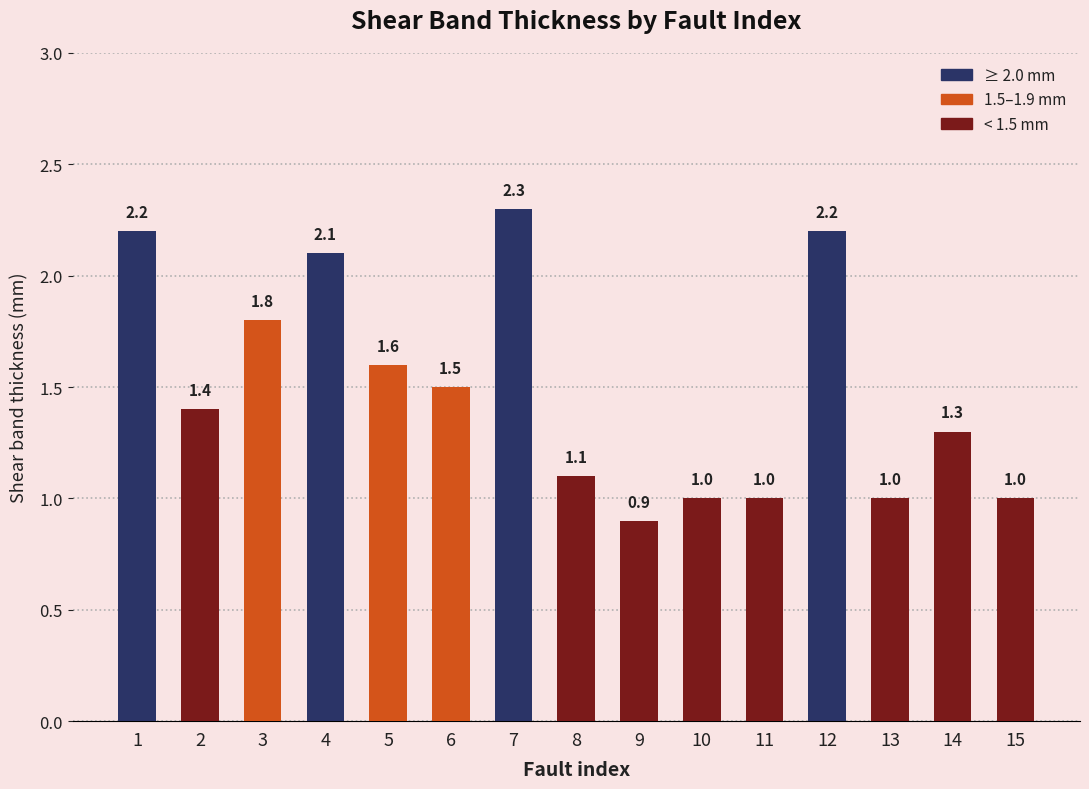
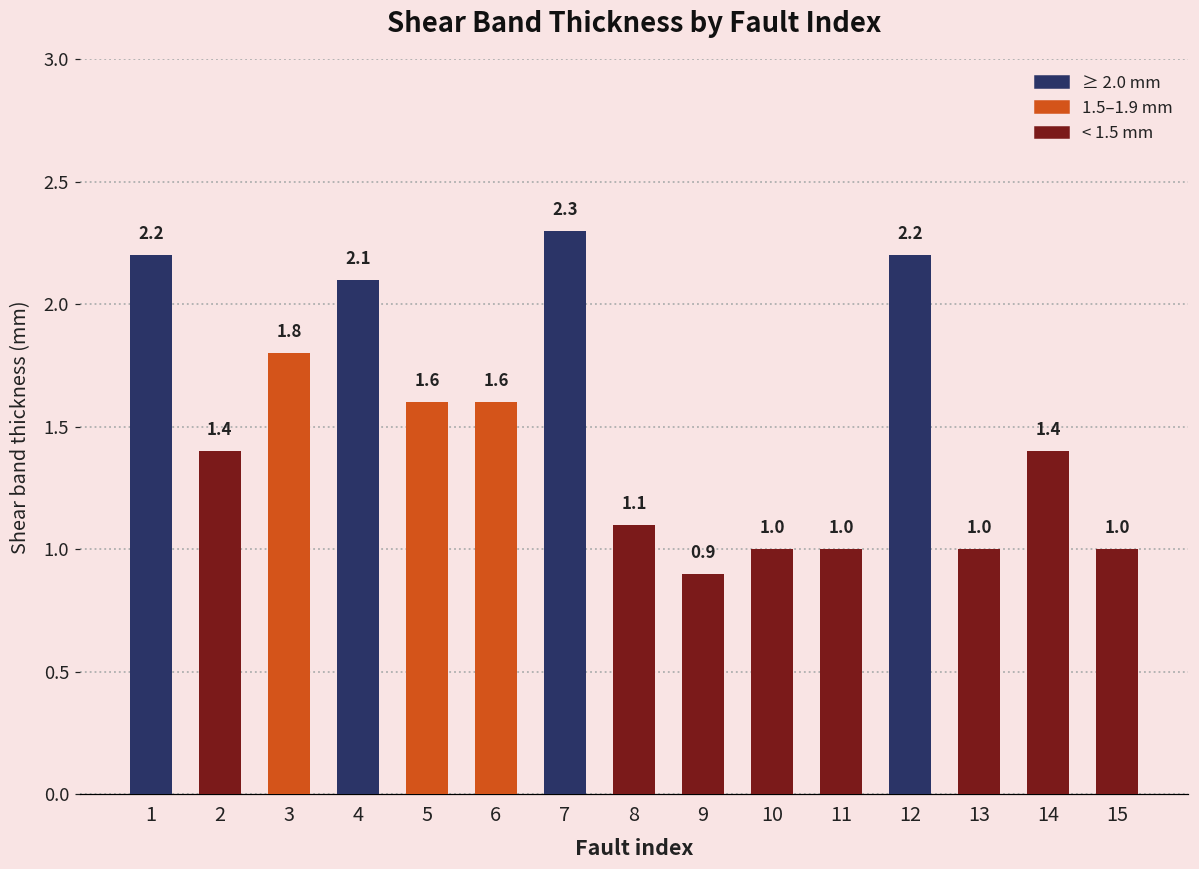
  {
    "1": 2.2,
    "2": 1.4,
    "3": 1.8,
    "4": 2.1,
    "5": 1.6,
-   "6": 1.5,
+   "6": 1.6,
    "7": 2.3,
    "8": 1.1,
    "9": 0.9,
    "10": 1.0,
    "11": 1.0,
    "12": 2.2,
    "13": 1.0,
-   "14": 1.3,
+   "14": 1.4,
    "15": 1.0
  }
